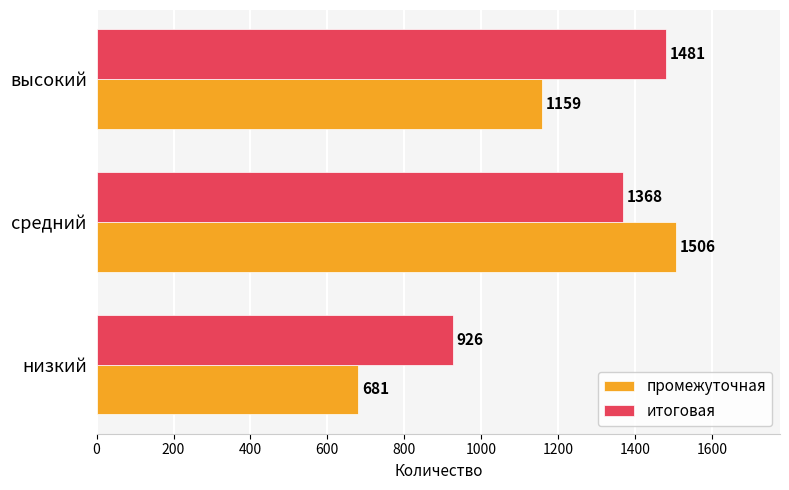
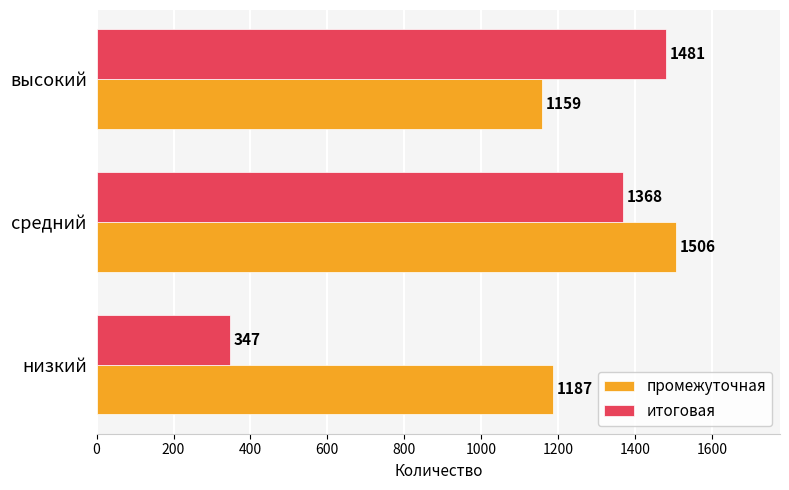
  {
    "промежуточная": {
      "высокий": 1159,
      "средний": 1506,
-     "низкий": 681
+     "низкий": 1187
    },
    "итоговая": {
      "высокий": 1481,
      "средний": 1368,
-     "низкий": 926
+     "низкий": 347
    }
  }
